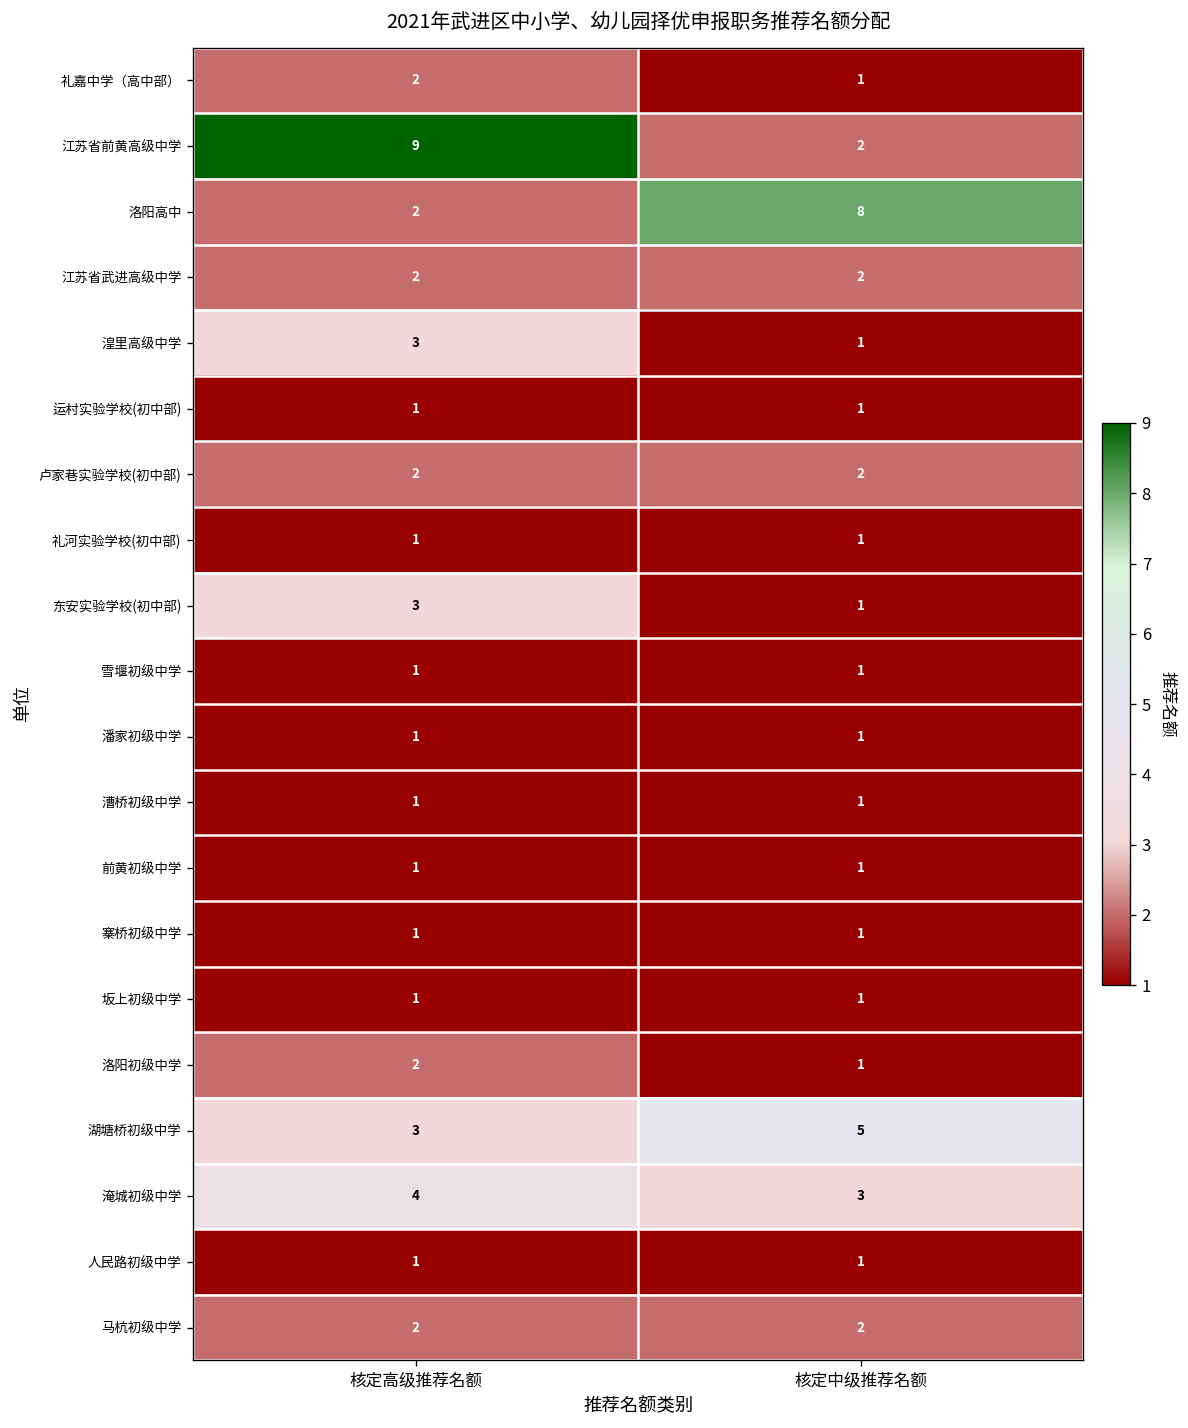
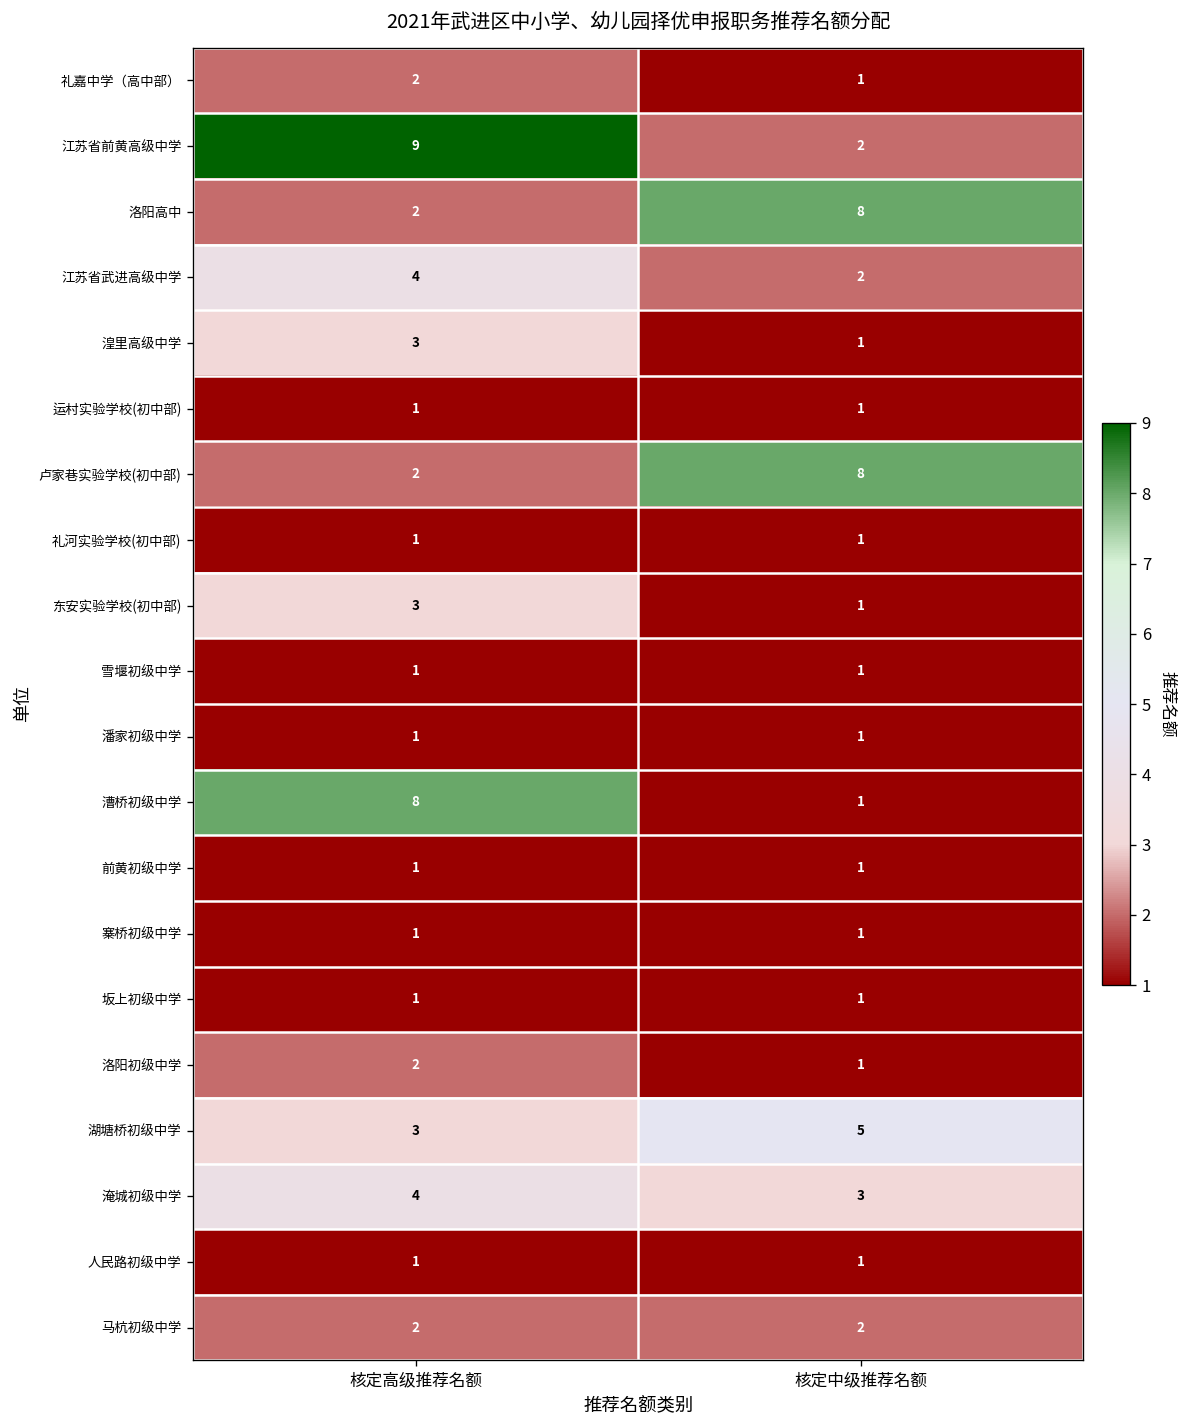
  {
    "礼嘉中学（高中部）": {
      "核定高级推荐名额": 2,
      "核定中级推荐名额": 1
    },
    "江苏省前黄高级中学": {
      "核定高级推荐名额": 9,
      "核定中级推荐名额": 2
    },
    "洛阳高中": {
      "核定高级推荐名额": 2,
      "核定中级推荐名额": 8
    },
    "江苏省武进高级中学": {
-     "核定高级推荐名额": 2,
+     "核定高级推荐名额": 4,
      "核定中级推荐名额": 2
    },
    "湟里高级中学": {
      "核定高级推荐名额": 3,
      "核定中级推荐名额": 1
    },
    "运村实验学校(初中部)": {
      "核定高级推荐名额": 1,
      "核定中级推荐名额": 1
    },
    "卢家巷实验学校(初中部)": {
      "核定高级推荐名额": 2,
-     "核定中级推荐名额": 2
+     "核定中级推荐名额": 8
    },
    "礼河实验学校(初中部)": {
      "核定高级推荐名额": 1,
      "核定中级推荐名额": 1
    },
    "东安实验学校(初中部)": {
      "核定高级推荐名额": 3,
      "核定中级推荐名额": 1
    },
    "雪堰初级中学": {
      "核定高级推荐名额": 1,
      "核定中级推荐名额": 1
    },
    "潘家初级中学": {
      "核定高级推荐名额": 1,
      "核定中级推荐名额": 1
    },
    "漕桥初级中学": {
-     "核定高级推荐名额": 1,
+     "核定高级推荐名额": 8,
      "核定中级推荐名额": 1
    },
    "前黄初级中学": {
      "核定高级推荐名额": 1,
      "核定中级推荐名额": 1
    },
    "寨桥初级中学": {
      "核定高级推荐名额": 1,
      "核定中级推荐名额": 1
    },
    "坂上初级中学": {
      "核定高级推荐名额": 1,
      "核定中级推荐名额": 1
    },
    "洛阳初级中学": {
      "核定高级推荐名额": 2,
      "核定中级推荐名额": 1
    },
    "湖塘桥初级中学": {
      "核定高级推荐名额": 3,
      "核定中级推荐名额": 5
    },
    "淹城初级中学": {
      "核定高级推荐名额": 4,
      "核定中级推荐名额": 3
    },
    "人民路初级中学": {
      "核定高级推荐名额": 1,
      "核定中级推荐名额": 1
    },
    "马杭初级中学": {
      "核定高级推荐名额": 2,
      "核定中级推荐名额": 2
    }
  }
